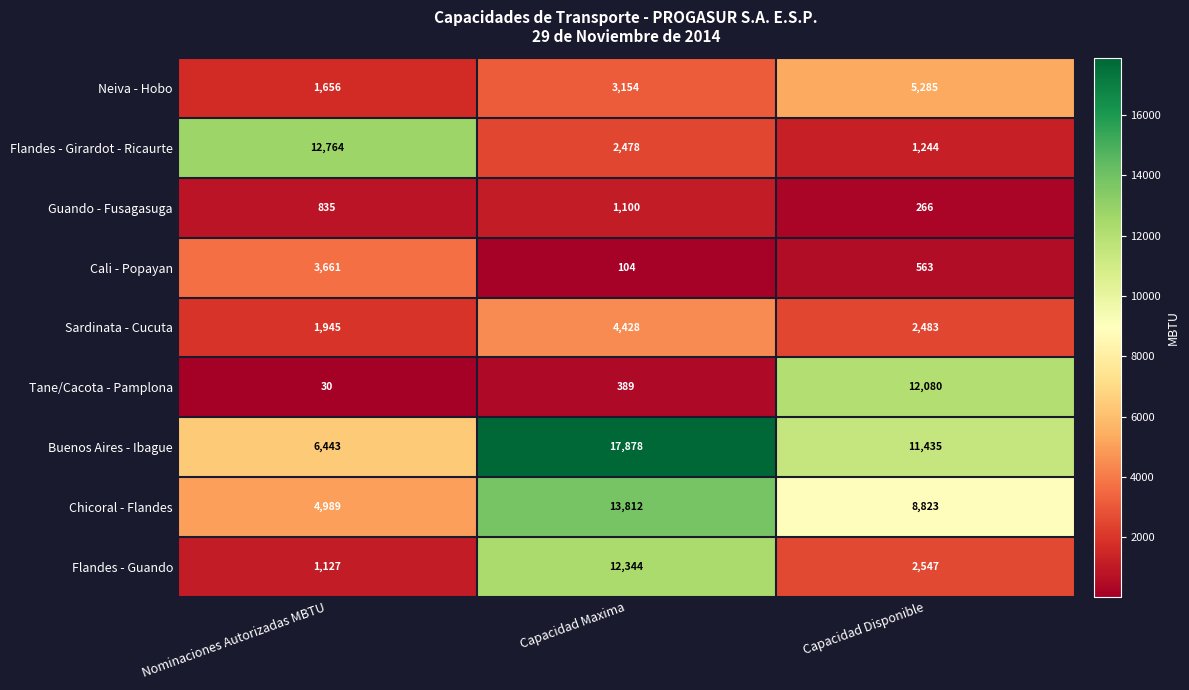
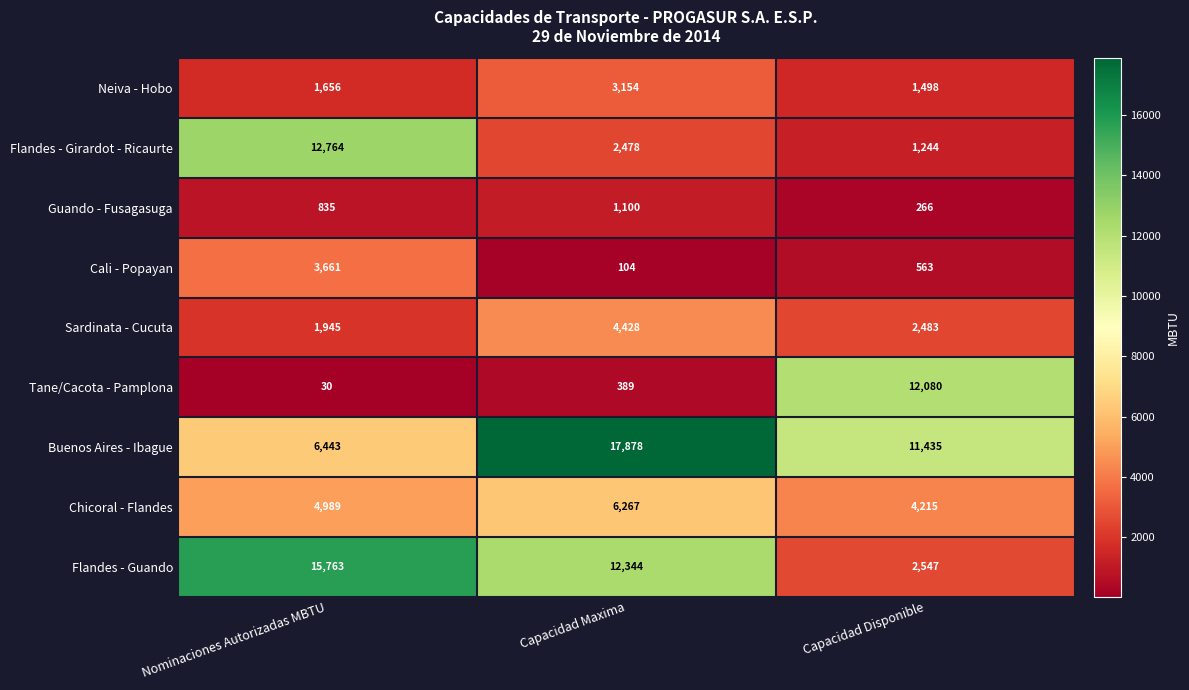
  {
    "Neiva - Hobo": {
      "Nominaciones Autorizadas MBTU": "1,656",
      "Capacidad Maxima": "3,154",
-     "Capacidad Disponible": "5,285"
+     "Capacidad Disponible": "1,498"
    },
    "Flandes - Girardot - Ricaurte": {
      "Nominaciones Autorizadas MBTU": "12,764",
      "Capacidad Maxima": "2,478",
      "Capacidad Disponible": "1,244"
    },
    "Guando - Fusagasuga": {
      "Nominaciones Autorizadas MBTU": "835",
      "Capacidad Maxima": "1,100",
      "Capacidad Disponible": "266"
    },
    "Cali - Popayan": {
      "Nominaciones Autorizadas MBTU": "3,661",
      "Capacidad Maxima": "104",
      "Capacidad Disponible": "563"
    },
    "Sardinata - Cucuta": {
      "Nominaciones Autorizadas MBTU": "1,945",
      "Capacidad Maxima": "4,428",
      "Capacidad Disponible": "2,483"
    },
    "Tane/Cacota - Pamplona": {
      "Nominaciones Autorizadas MBTU": "30",
      "Capacidad Maxima": "389",
      "Capacidad Disponible": "12,080"
    },
    "Buenos Aires - Ibague": {
      "Nominaciones Autorizadas MBTU": "6,443",
      "Capacidad Maxima": "17,878",
      "Capacidad Disponible": "11,435"
    },
    "Chicoral - Flandes": {
      "Nominaciones Autorizadas MBTU": "4,989",
-     "Capacidad Maxima": "13,812",
-     "Capacidad Disponible": "8,823"
+     "Capacidad Maxima": "6,267",
+     "Capacidad Disponible": "4,215"
    },
    "Flandes - Guando": {
-     "Nominaciones Autorizadas MBTU": "1,127",
+     "Nominaciones Autorizadas MBTU": "15,763",
      "Capacidad Maxima": "12,344",
      "Capacidad Disponible": "2,547"
    }
  }
